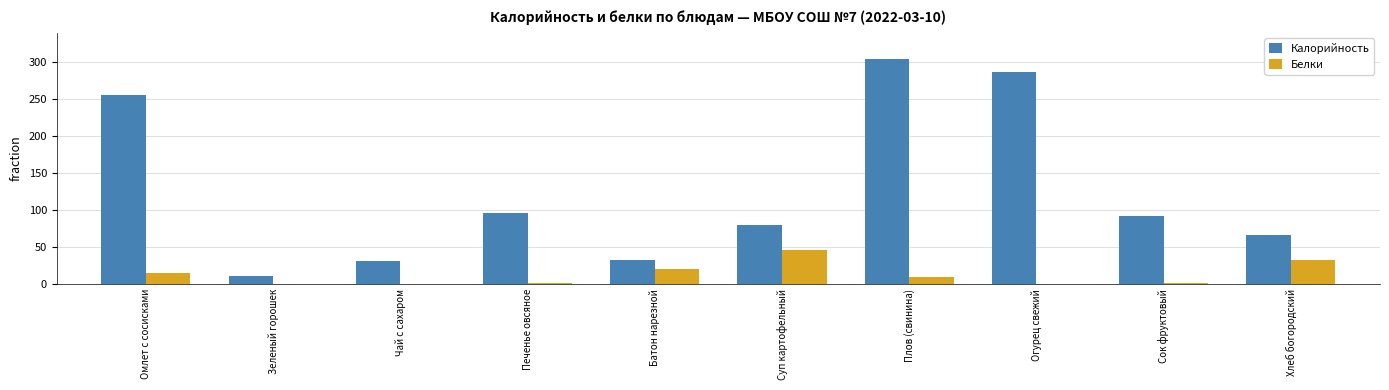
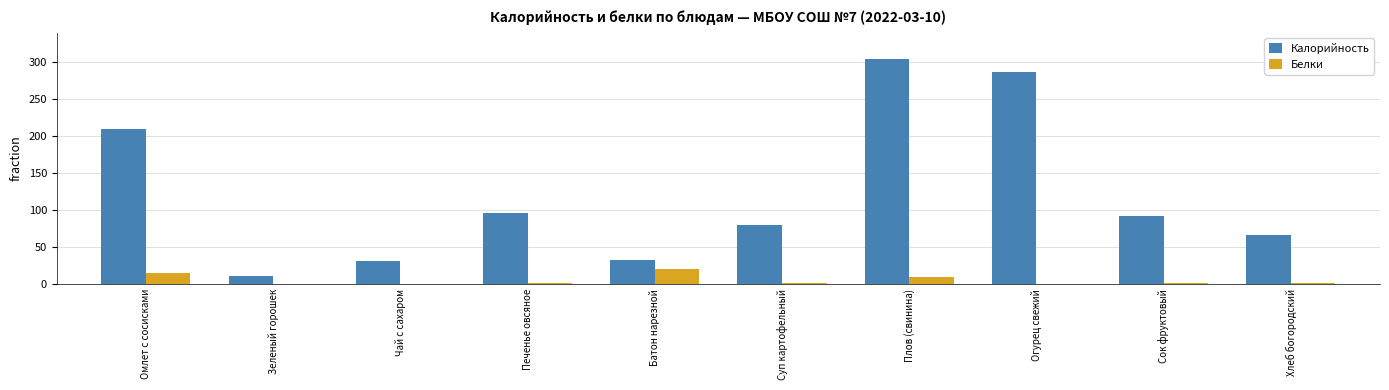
  {
    "Калорийность": {
-     "Омлет с сосисками": 260,
+     "Омлет с сосисками": 210,
      "Зеленый горошек": 10,
      "Чай с сахаром": 30,
      "Печенье овсяное": 100,
      "Батон нарезной": 30,
      "Суп картофельный": 80,
      "Плов (свинина)": 310,
      "Огурец свежий": 290,
      "Сок фруктовый": 90,
      "Хлеб богородский": 70
    },
    "Белки": {
      "Омлет с сосисками": 10,
      "Батон нарезной": 20,
-     "Суп картофельный": 50,
+     "Суп картофельный": 0,
      "Плов (свинина)": 10,
-     "Хлеб богородский": 30
+     "Хлеб богородский": 0
    }
  }
